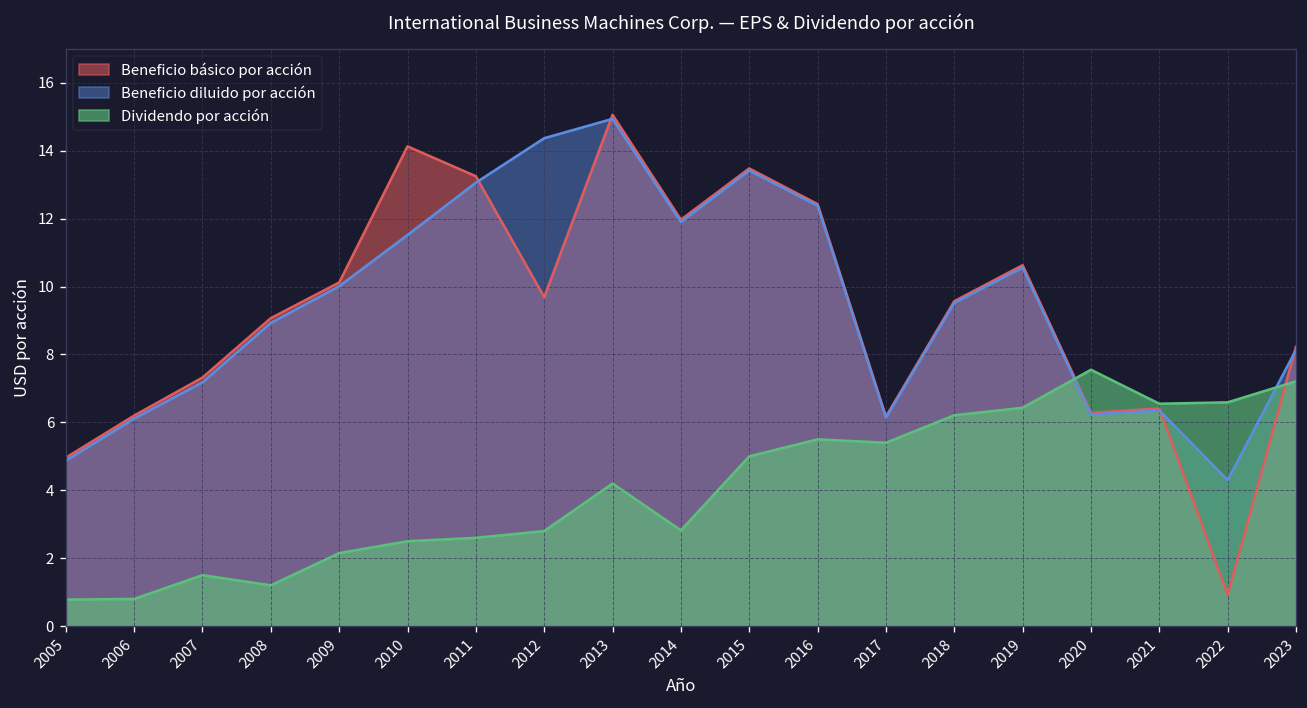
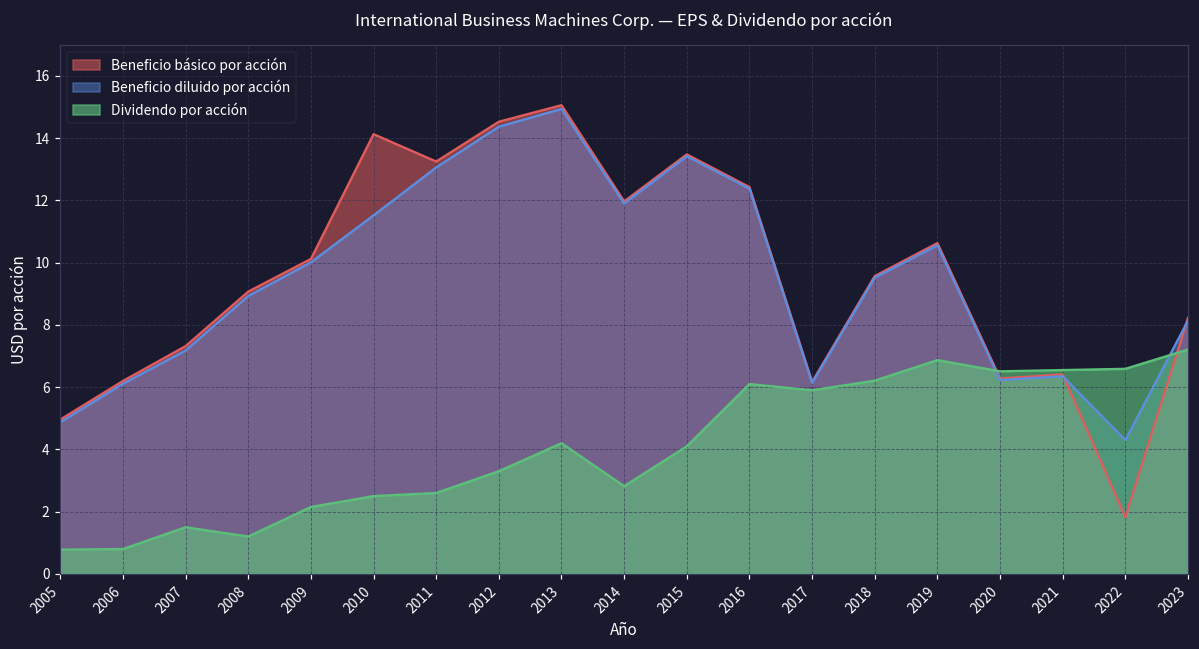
  {
    "Beneficio básico por acción": {
      "2006": 6.2,
      "2007": 7.3,
      "2008": 9.1,
      "2009": 10.1,
      "2010": 14.1,
      "2011": 13.3,
-     "2012": 9.7,
+     "2012": 14.5,
      "2013": 15.1,
-     "2022": 0.9
+     "2022": 1.8
    },
    "Beneficio diluido por acción": {
      "2006": 6.1,
      "2007": 7.2,
      "2008": 8.9,
      "2009": 10.0,
      "2010": 11.5,
      "2011": 13.1,
      "2012": 14.4,
      "2013": 14.9,
      "2022": 4.3
    },
    "Dividendo por acción": {
      "2005": 0.8,
      "2006": 0.8,
      "2007": 1.5,
      "2008": 1.2,
      "2009": 2.2,
      "2010": 2.5,
      "2011": 2.6,
-     "2012": 2.8,
+     "2012": 3.3,
      "2013": 4.2,
      "2014": 2.8,
-     "2015": 5.0,
-     "2016": 5.5,
-     "2017": 5.4,
+     "2015": 4.1,
+     "2016": 6.1,
+     "2017": 5.9,
      "2018": 6.2,
-     "2019": 6.4,
-     "2020": 7.6,
+     "2019": 6.9,
+     "2020": 6.5,
      "2021": 6.6,
      "2022": 6.6,
      "2023": 7.2
    }
  }
